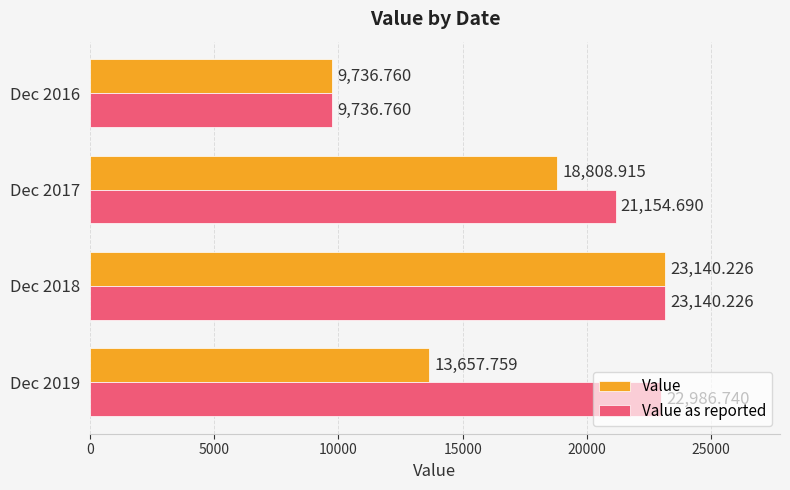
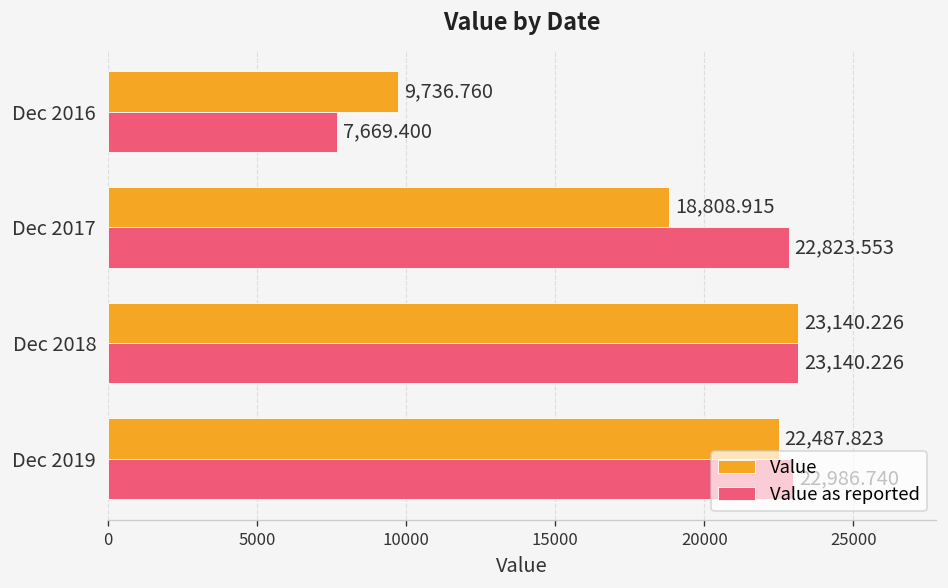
  {
    "Value": {
      "Dec 2016": "9,736.760",
      "Dec 2017": "18,808.915",
      "Dec 2018": "23,140.226",
-     "Dec 2019": "13,657.759"
+     "Dec 2019": "22,487.823"
    },
    "Value as reported": {
-     "Dec 2016": "9,736.760",
-     "Dec 2017": "21,154.690",
+     "Dec 2016": "7,669.400",
+     "Dec 2017": "22,823.553",
      "Dec 2018": "23,140.226"
    }
  }
